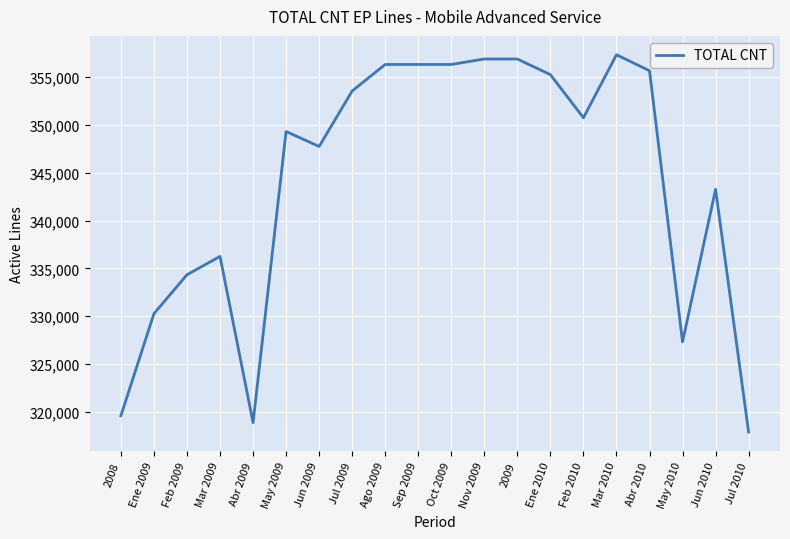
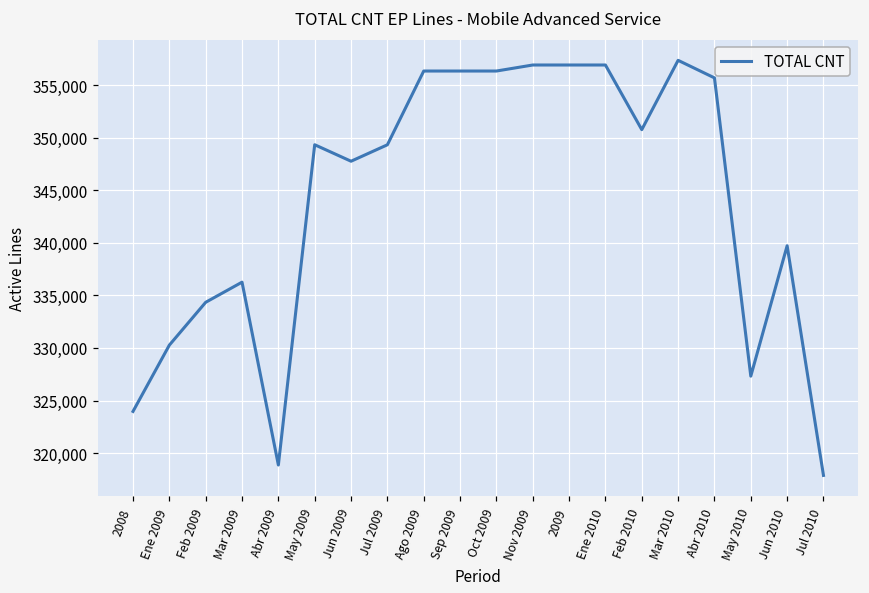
  {
-   "2008": "320,000",
+   "2008": "324,000",
    "Ene 2009": "330,000",
    "Feb 2009": "334,000",
    "Mar 2009": "336,000",
    "Abr 2009": "319,000",
    "May 2009": "349,000",
    "Jun 2009": "348,000",
-   "Jul 2009": "354,000",
+   "Jul 2009": "349,000",
    "Ago 2009": "356,000",
    "Sep 2009": "356,000",
    "Oct 2009": "356,000",
    "Nov 2009": "357,000",
    "2009": "357,000",
-   "Ene 2010": "355,000",
+   "Ene 2010": "357,000",
    "Feb 2010": "351,000",
    "Mar 2010": "357,000",
    "Abr 2010": "356,000",
    "May 2010": "327,000",
-   "Jun 2010": "343,000",
+   "Jun 2010": "340,000",
    "Jul 2010": "318,000"
  }
